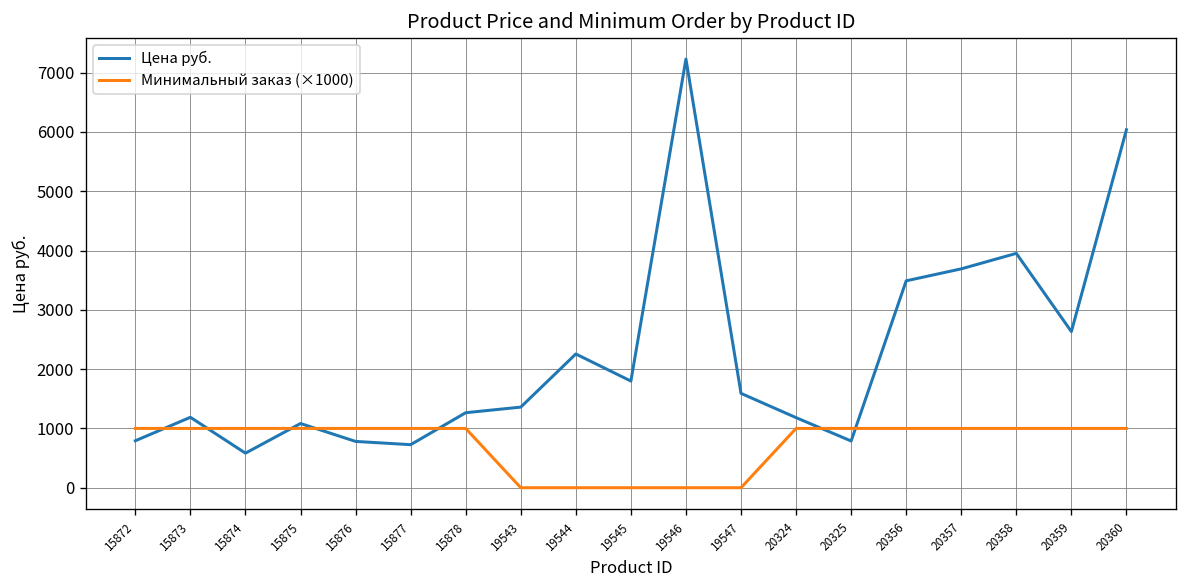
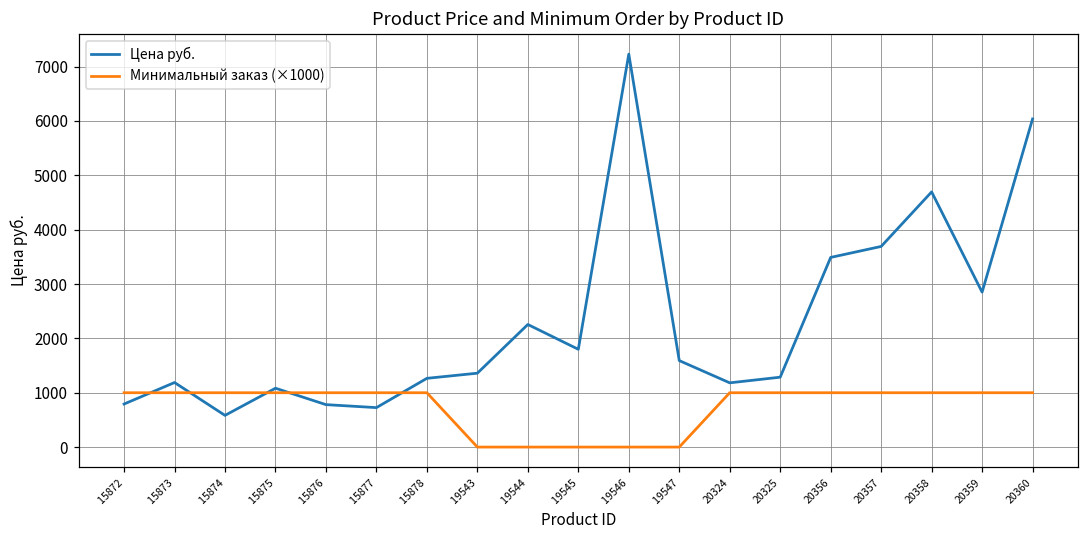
  {
    "Цена руб.": {
      "15872": 800,
      "15873": 1200,
      "15874": 600,
      "15875": 1100,
      "15876": 800,
      "15877": 700,
      "15878": 1300,
      "19543": 1400,
      "19544": 2300,
      "19545": 1800,
      "19546": 7200,
      "19547": 1600,
      "20324": 1200,
-     "20325": 800,
+     "20325": 1300,
      "20356": 3500,
      "20357": 3700,
-     "20358": 4000,
-     "20359": 2600,
+     "20358": 4700,
+     "20359": 2900,
      "20360": 6000
    },
    "Минимальный заказ (×1000)": {
      "15872": 1000,
      "15873": 1000,
      "15874": 1000,
      "15875": 1000,
      "15876": 1000,
      "15877": 1000,
      "15878": 1000,
      "19543": 0,
      "19544": 0,
      "19545": 0,
      "19546": 0,
      "19547": 0,
      "20324": 1000,
      "20325": 1000,
      "20356": 1000,
      "20357": 1000,
      "20358": 1000,
      "20359": 1000,
      "20360": 1000
    }
  }
